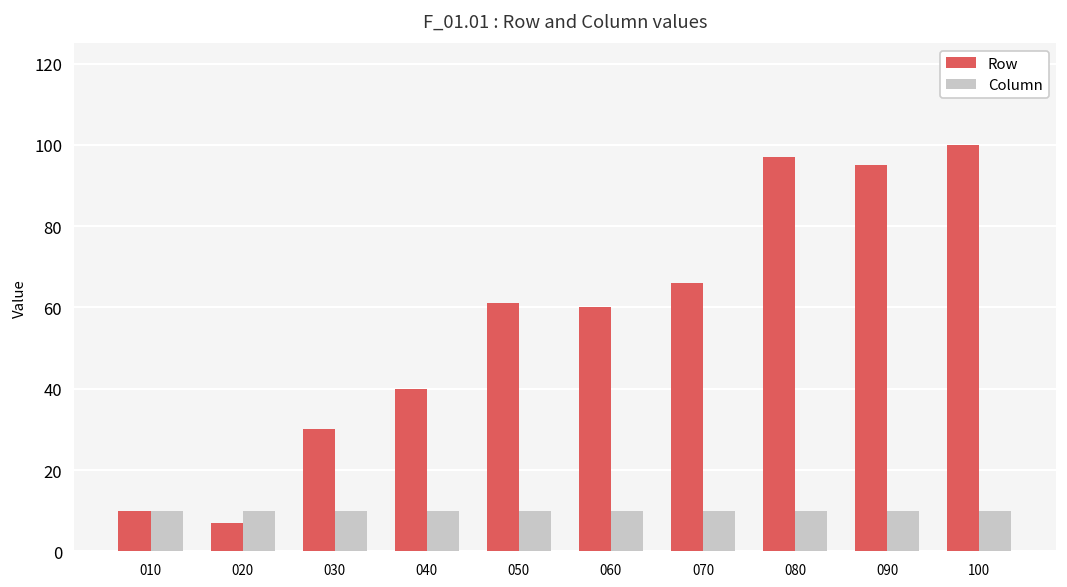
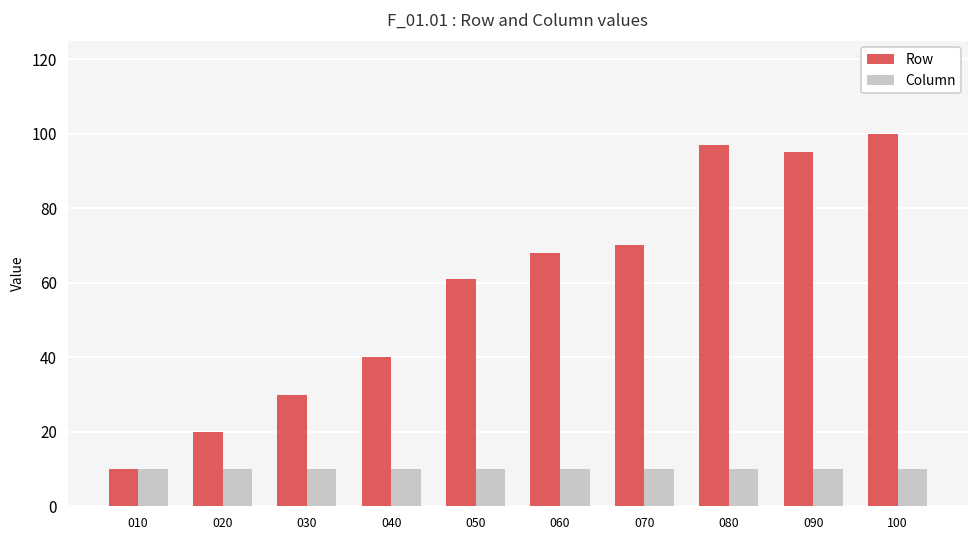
  {
    "Row": {
      "010": 10,
-     "020": 7,
+     "020": 20,
      "030": 30,
      "040": 40,
      "050": 61,
-     "060": 60,
-     "070": 66,
+     "060": 68,
+     "070": 70,
      "080": 97,
      "090": 95,
      "100": 100
    },
    "Column": {
      "010": 10,
      "020": 10,
      "030": 10,
      "040": 10,
      "050": 10,
      "060": 10,
      "070": 10,
      "080": 10,
      "090": 10,
      "100": 10
    }
  }
